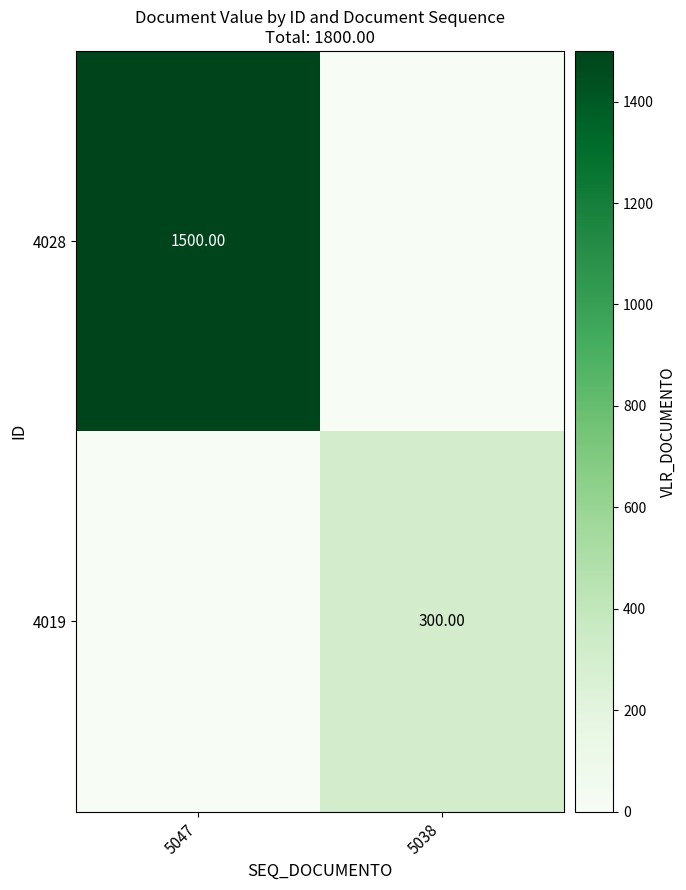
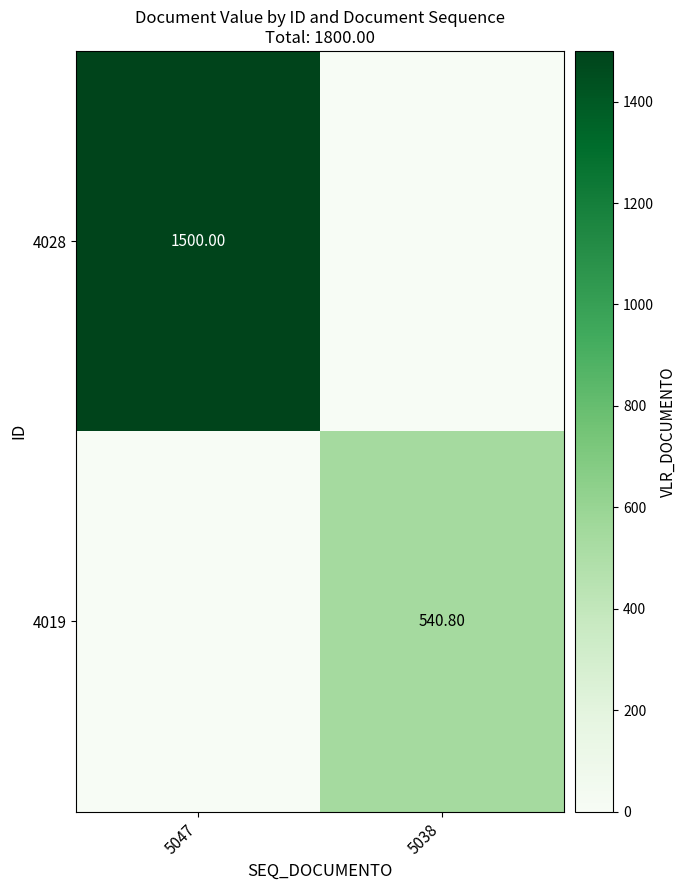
  {
    "4028": {
      "5047": 1500.00
    },
    "4019": {
-     "5038": 300.00
+     "5038": 540.80
    }
  }
